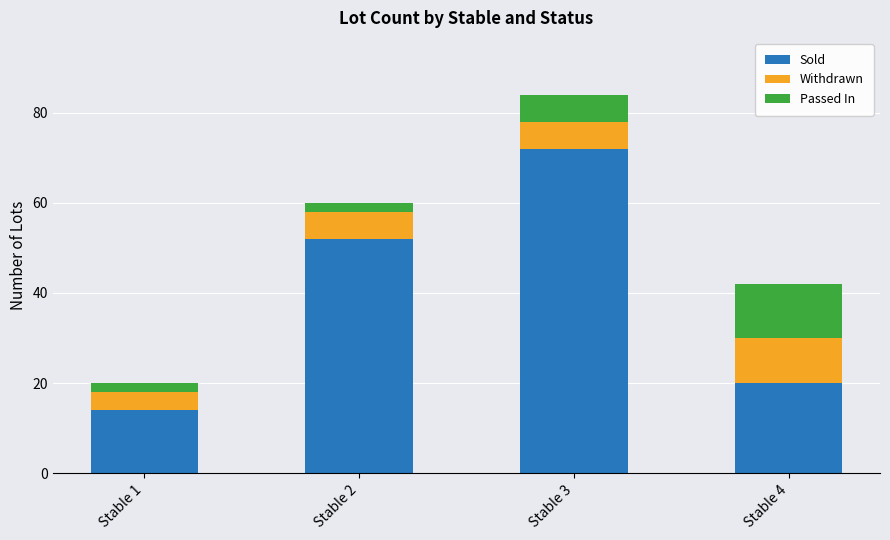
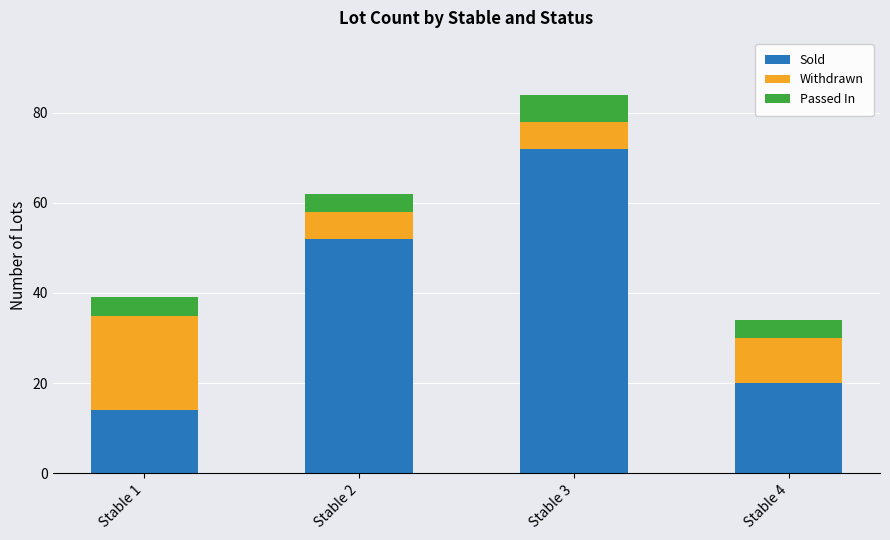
  {
    "Sold": {
      "Stable 1": 14,
      "Stable 2": 52,
      "Stable 3": 72,
      "Stable 4": 20
    },
    "Withdrawn": {
-     "Stable 1": 4,
+     "Stable 1": 21,
      "Stable 2": 6,
      "Stable 3": 6,
      "Stable 4": 10
    },
    "Passed In": {
-     "Stable 1": 2,
-     "Stable 2": 2,
+     "Stable 1": 4,
+     "Stable 2": 4,
      "Stable 3": 6,
-     "Stable 4": 12
+     "Stable 4": 4
    }
  }
